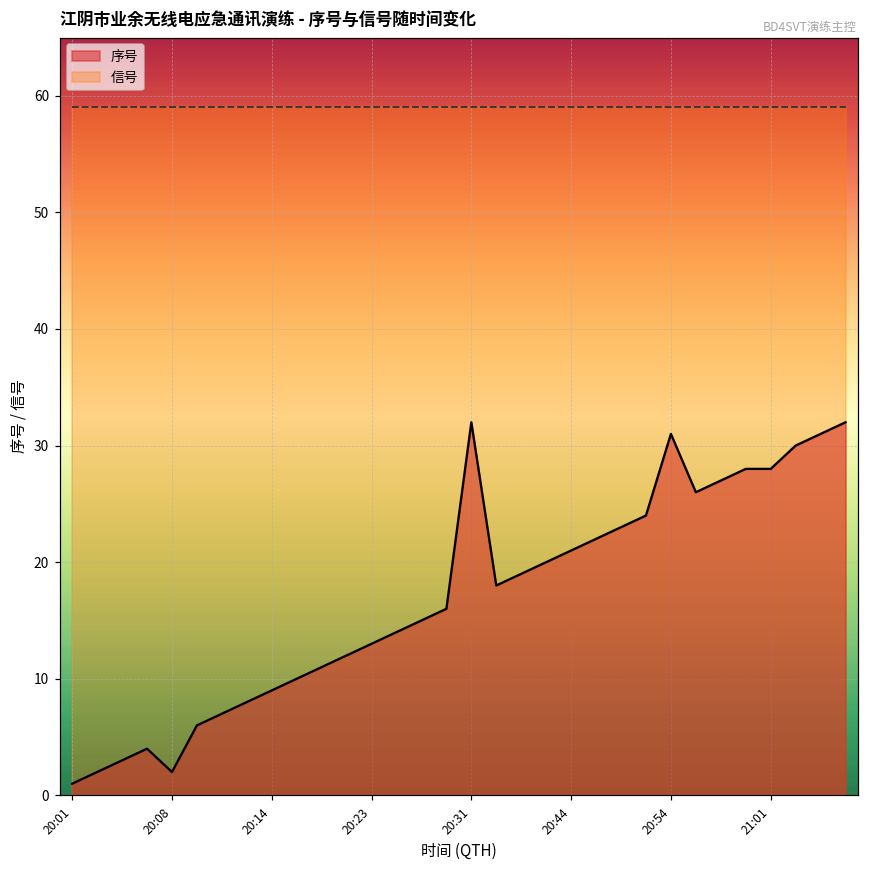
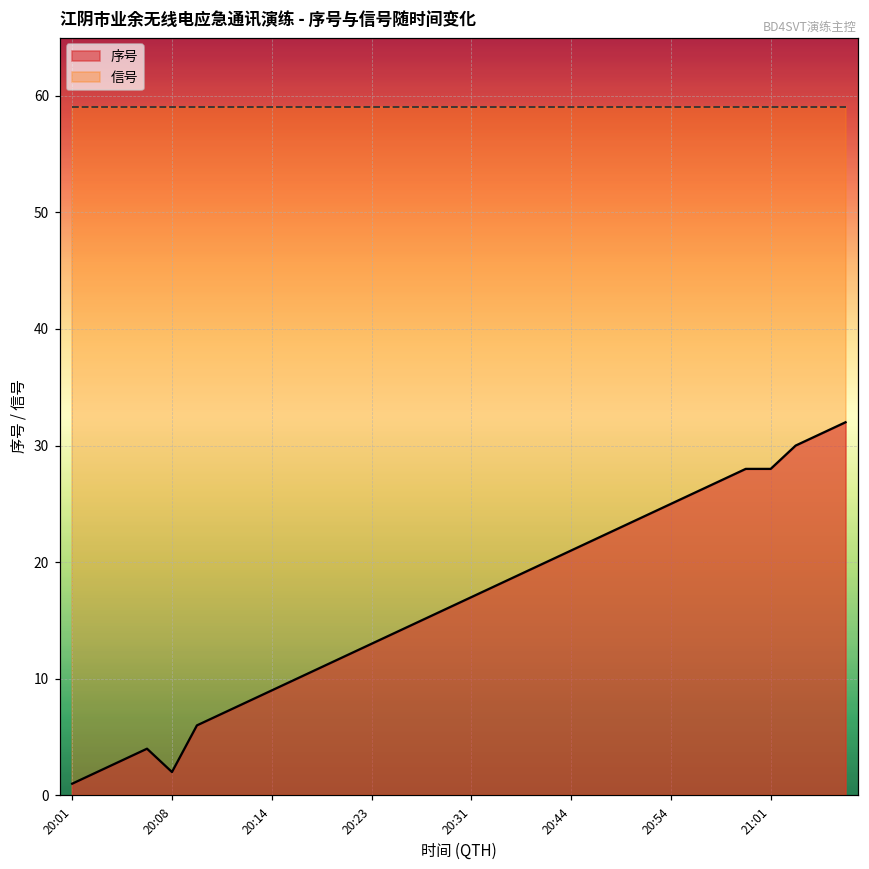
  {
    "序号": {
      "20:01": 1,
      "20:08": 2,
      "20:14": 9,
-     "20:31": 32,
+     "20:31": 17,
      "20:44": 21,
-     "20:54": 31,
+     "20:54": 25,
      "21:01": 28
    },
    "信号": {
      "20:01": 59,
      "20:08": 59,
      "20:14": 59,
      "20:31": 59,
      "20:44": 59,
      "20:54": 59,
      "21:01": 59
    }
  }
